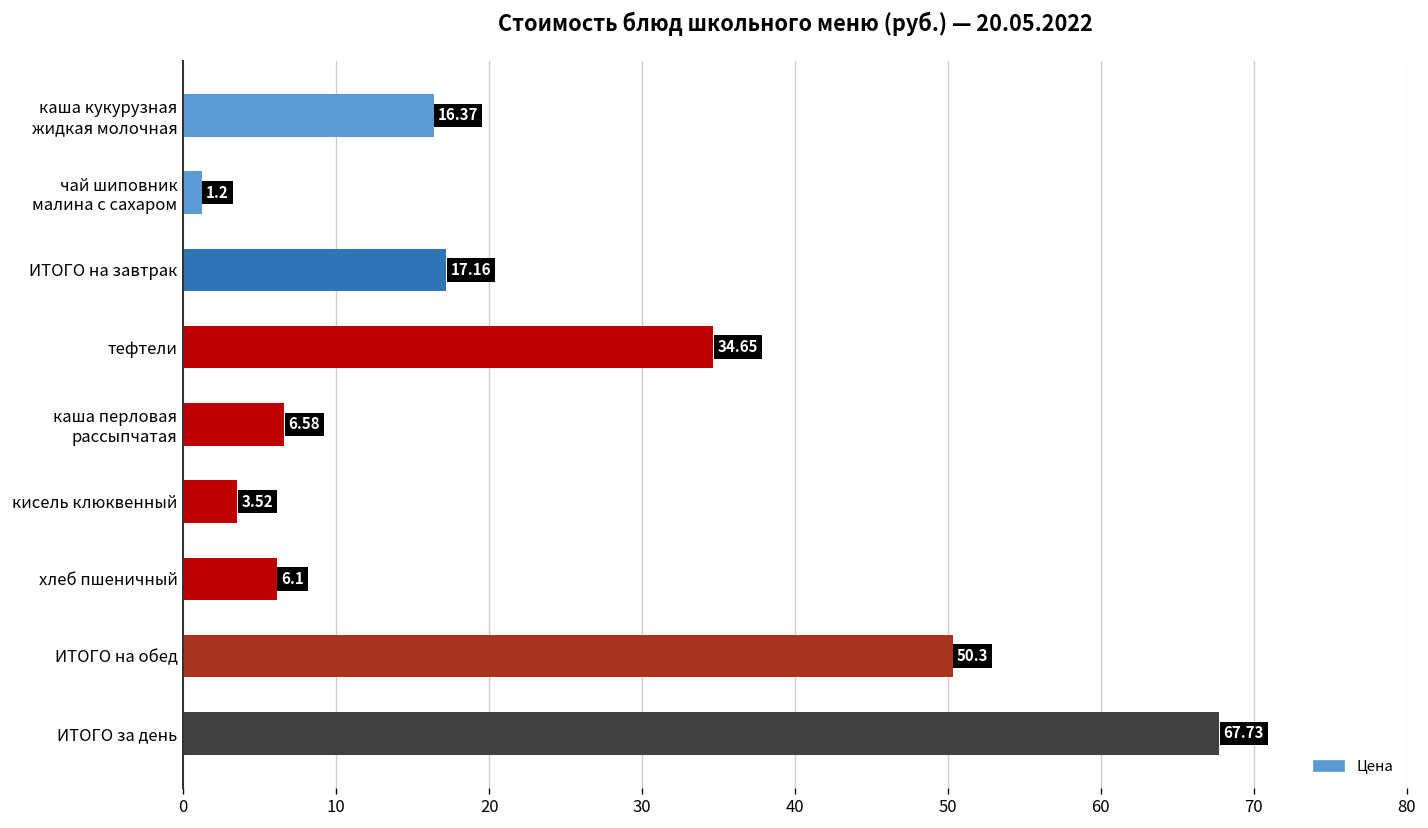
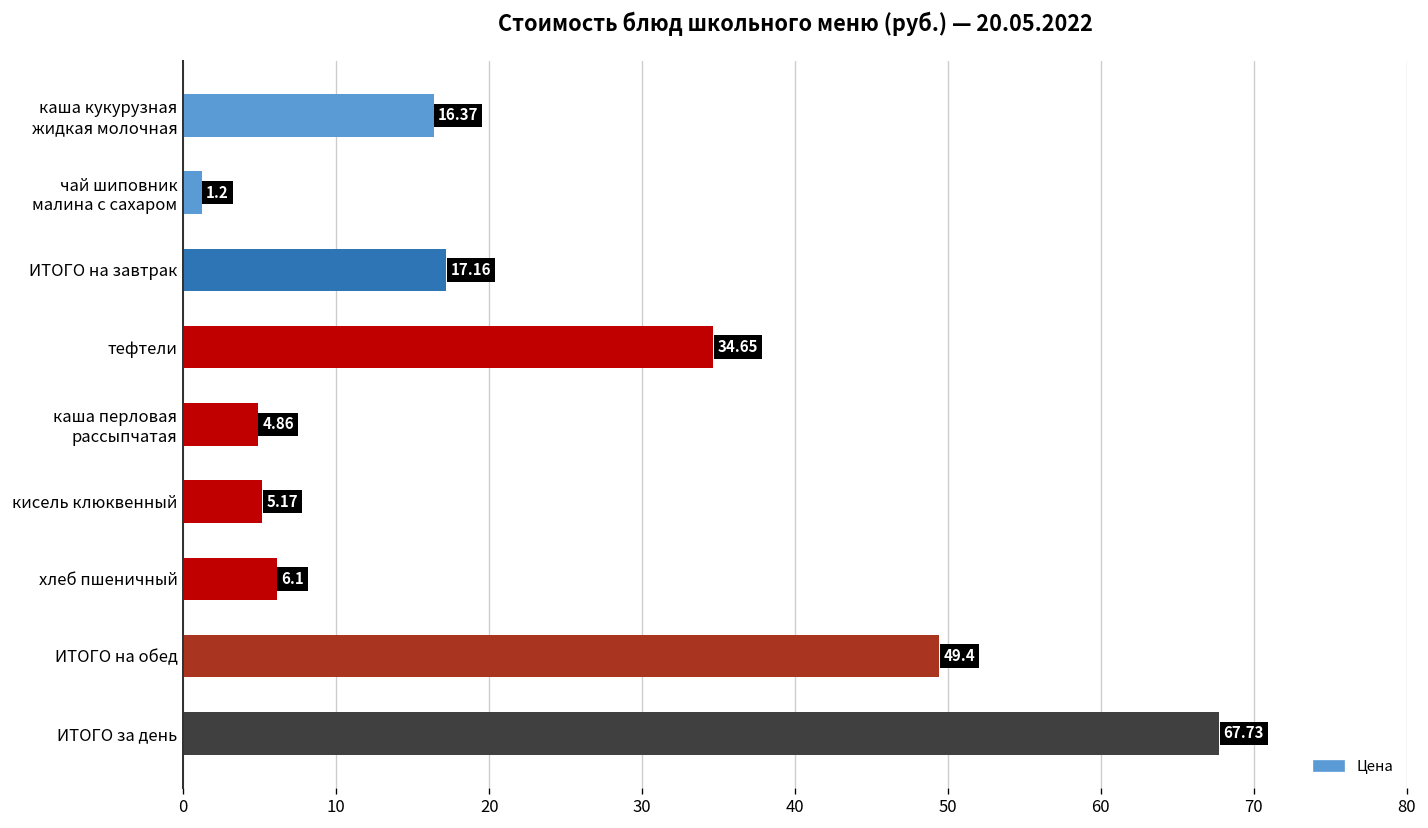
  {
-   "каша перловая рассыпчатая": 6.58,
-   "кисель клюквенный": 3.52,
-   "ИТОГО на обед": 50.3
+   "каша перловая рассыпчатая": 4.86,
+   "кисель клюквенный": 5.17,
+   "ИТОГО на обед": 49.4
  }
